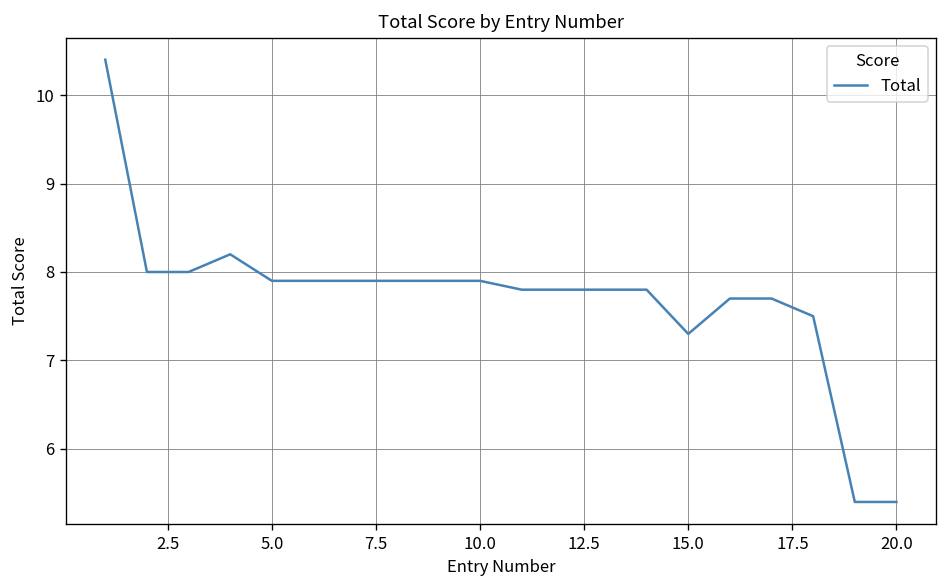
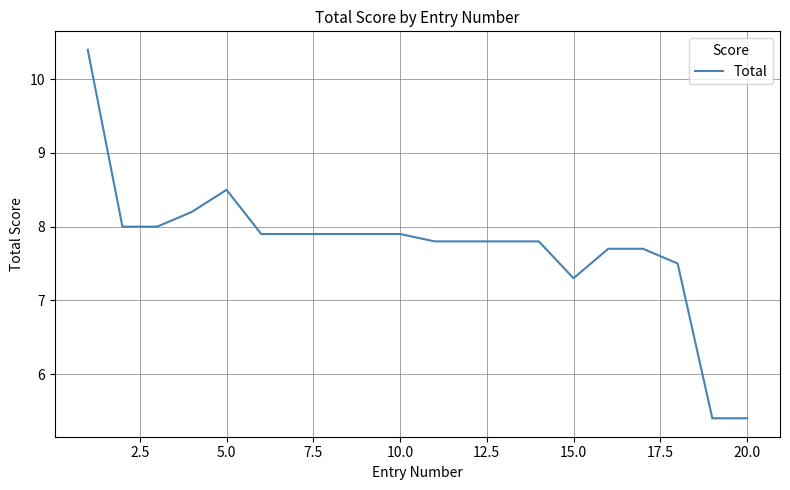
  {
-   "5.0": 7.9,
+   "5.0": 8.5,
    "10.0": 7.9,
    "15.0": 7.3,
    "20.0": 5.4
  }
